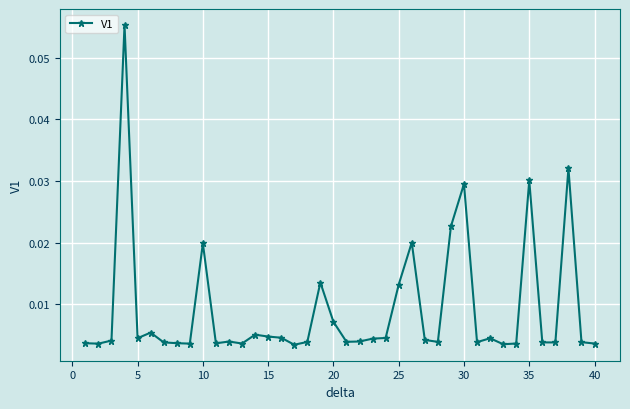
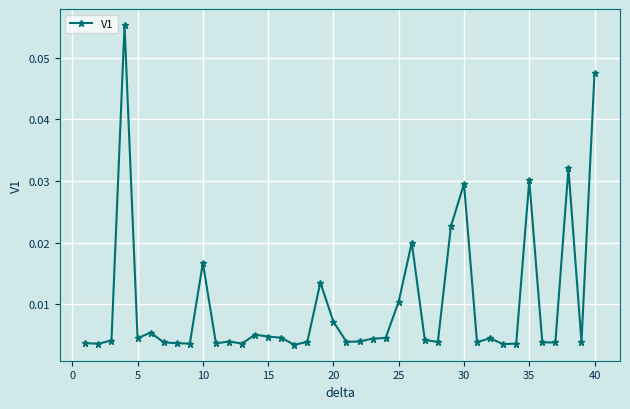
  {
    "5": 0.005,
-   "10": 0.020,
+   "10": 0.017,
    "15": 0.005,
    "20": 0.007,
-   "25": 0.013,
+   "25": 0.010,
    "30": 0.030,
    "35": 0.030,
-   "40": 0.004
+   "40": 0.047
  }
